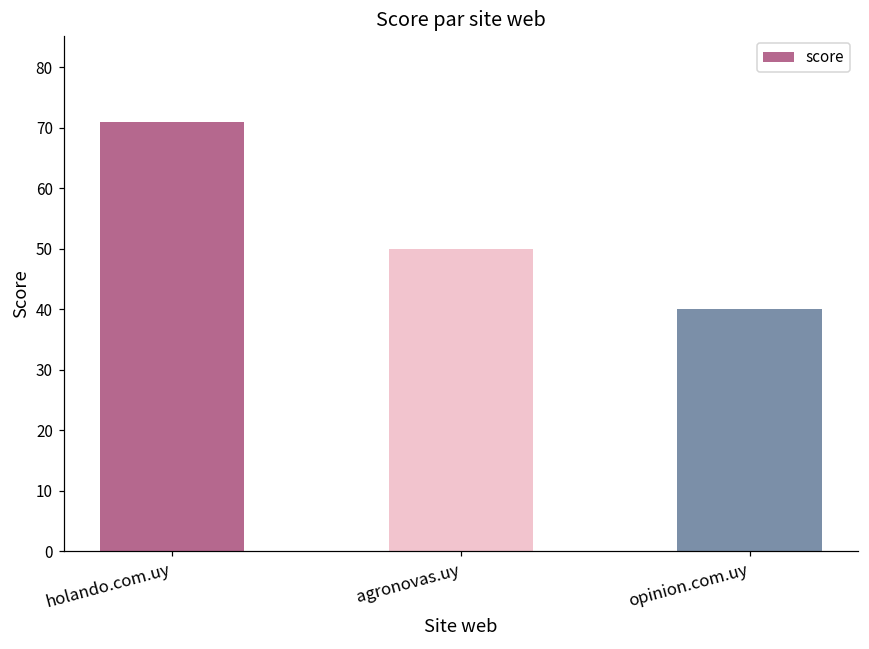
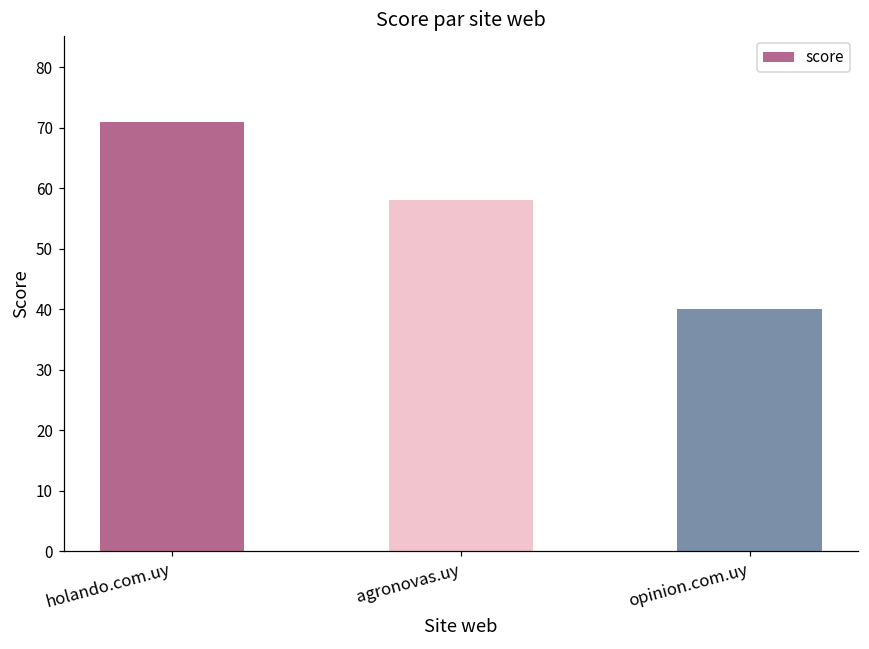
  {
    "holando.com.uy": 71,
-   "agronovas.uy": 50,
+   "agronovas.uy": 58,
    "opinion.com.uy": 40
  }
